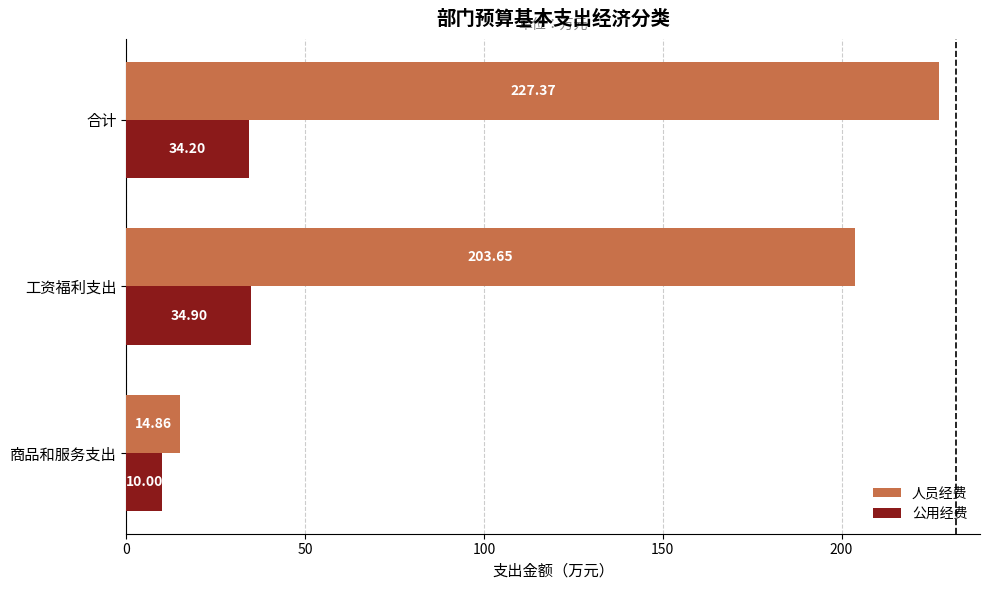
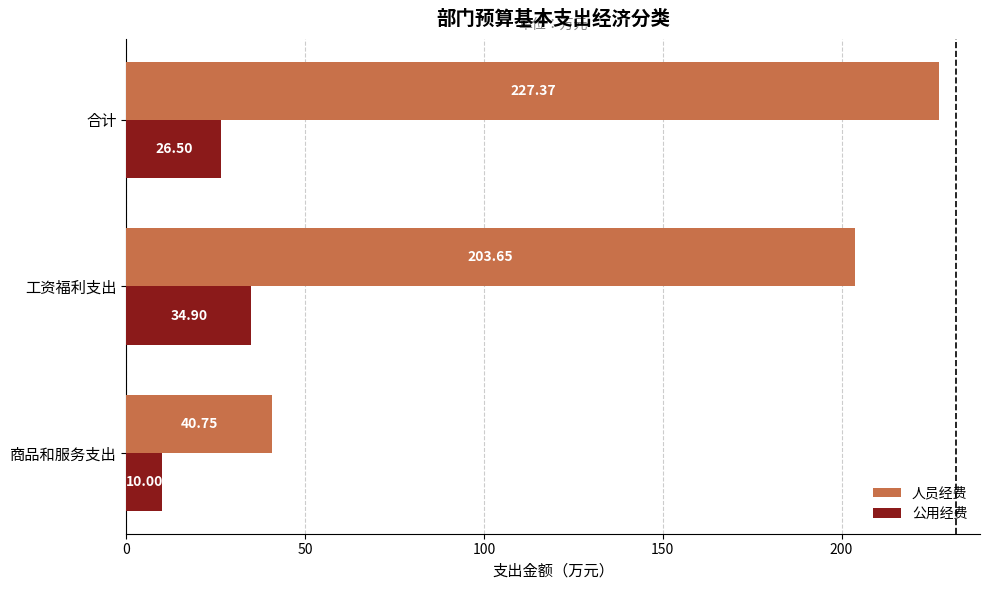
  {
    "人员经费": {
      "合计": 227.37,
      "工资福利支出": 203.65,
-     "商品和服务支出": 14.86
+     "商品和服务支出": 40.75
    },
    "公用经费": {
-     "合计": 34.20,
+     "合计": 26.50,
      "工资福利支出": 34.90,
      "商品和服务支出": 10.00
    }
  }
